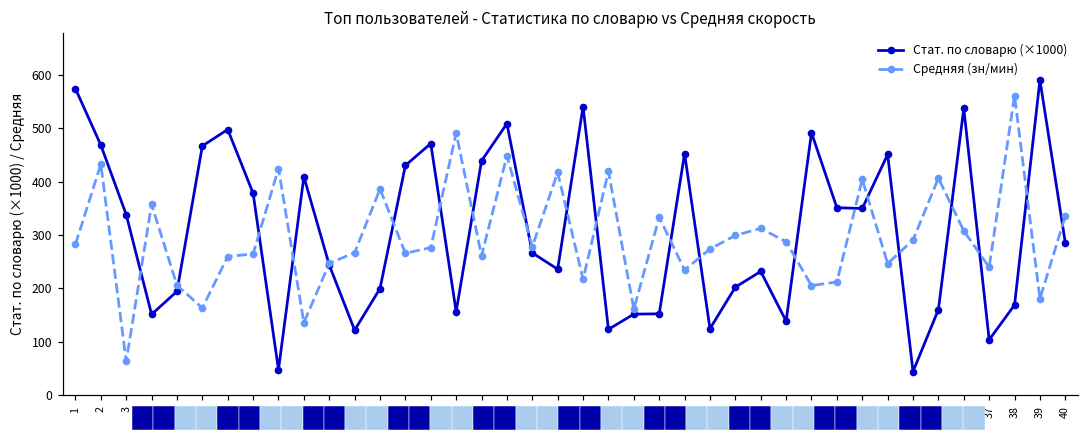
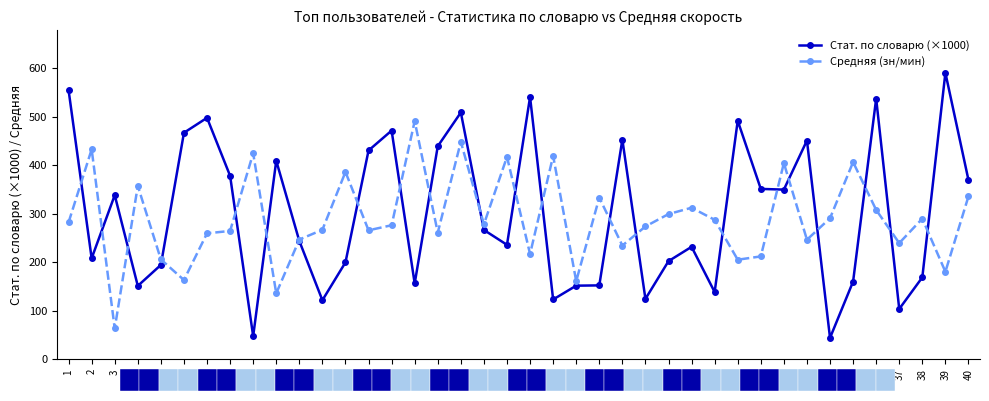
  {
    "Стат. по словарю (×1000)": {
-     "1": 570,
-     "2": 470,
+     "1": 550,
+     "2": 210,
      "3": 340,
      "37": 100,
      "38": 170,
      "39": 590,
-     "40": 290
+     "40": 370
    },
    "Средняя (зн/мин)": {
      "1": 280,
      "2": 430,
      "3": 60,
      "37": 240,
-     "38": 560,
+     "38": 290,
      "39": 180,
      "40": 340
    }
  }
